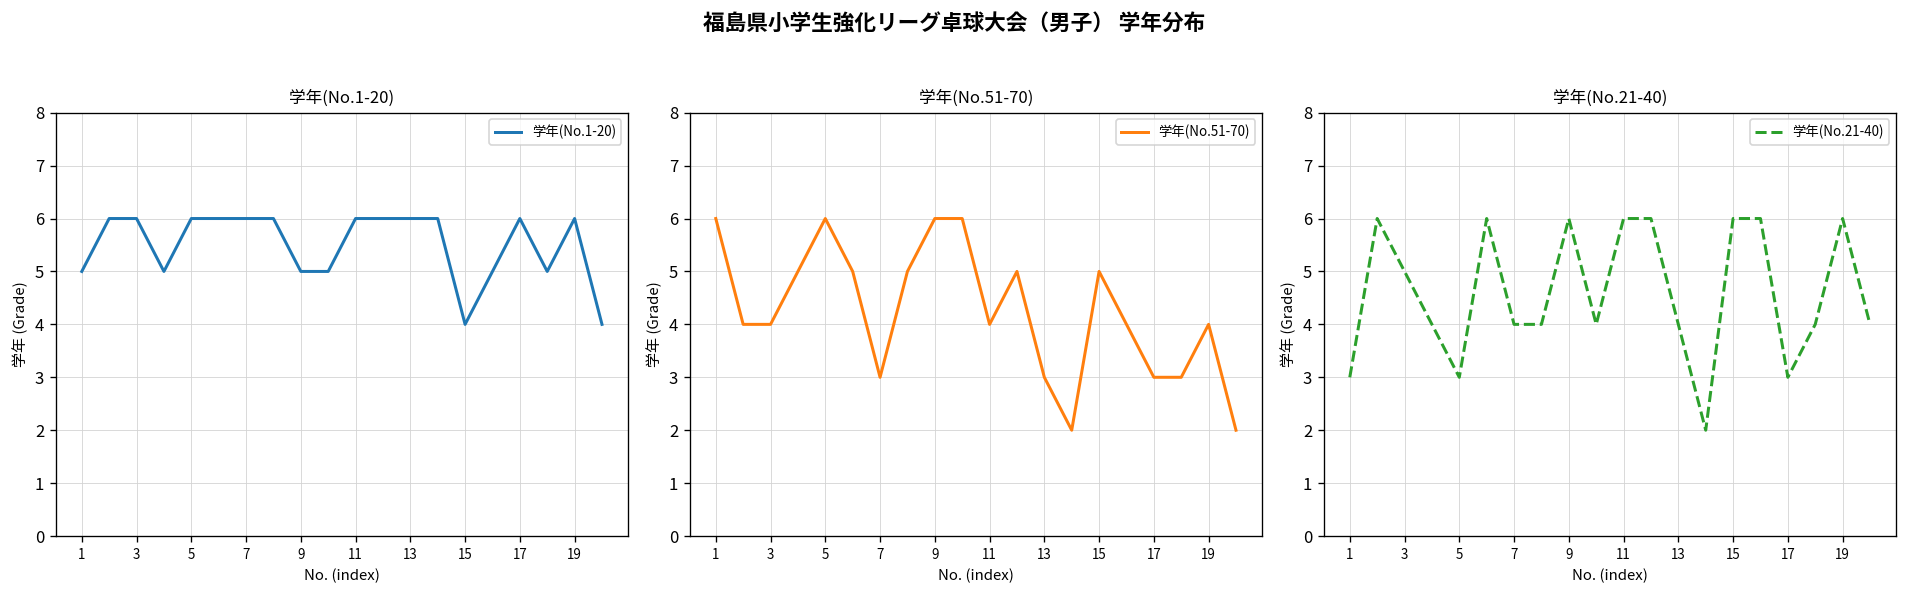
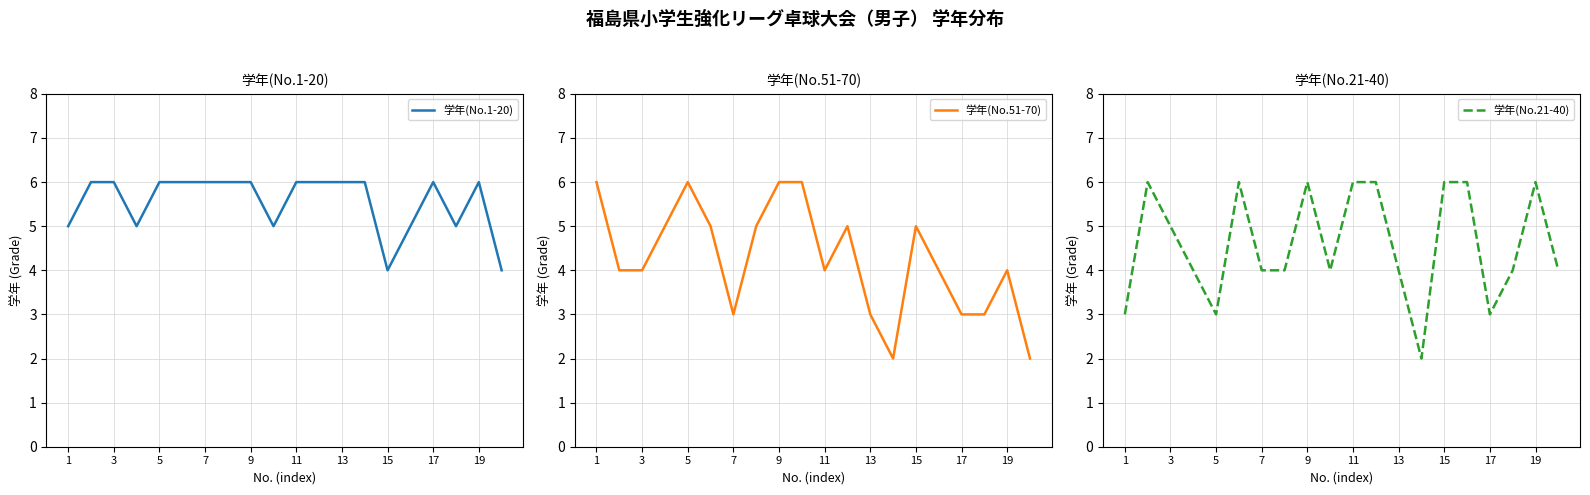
  {
    "学年(No.1-20)": {
      "1": 5,
      "3": 6,
      "5": 6,
      "7": 6,
-     "9": 5,
+     "9": 6,
      "11": 6,
      "13": 6,
      "15": 4,
      "17": 6,
      "19": 6
    },
    "学年(No.51-70)": {
      "1": 6.0,
      "3": 4.0,
      "5": 6.0,
      "7": 3.0,
      "9": 6.0,
      "11": 4.0,
      "13": 3.0,
      "15": 5.0,
      "17": 3.0,
      "19": 4.0
    },
    "学年(No.21-40)": {
      "1": 3.0,
      "3": 5.0,
      "5": 3.0,
      "7": 4.0,
      "9": 6.0,
      "11": 6.0,
      "13": 4.0,
      "15": 6.0,
      "17": 3.0,
      "19": 6.0
    }
  }
